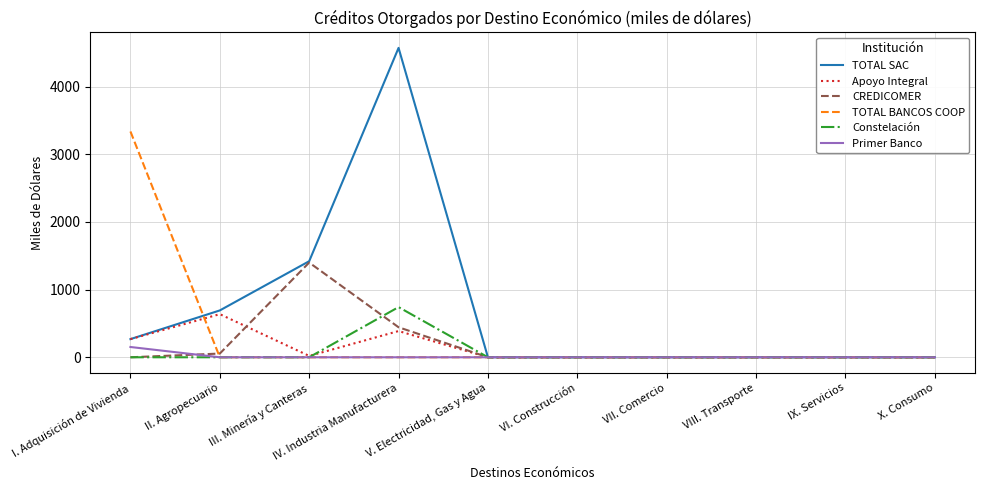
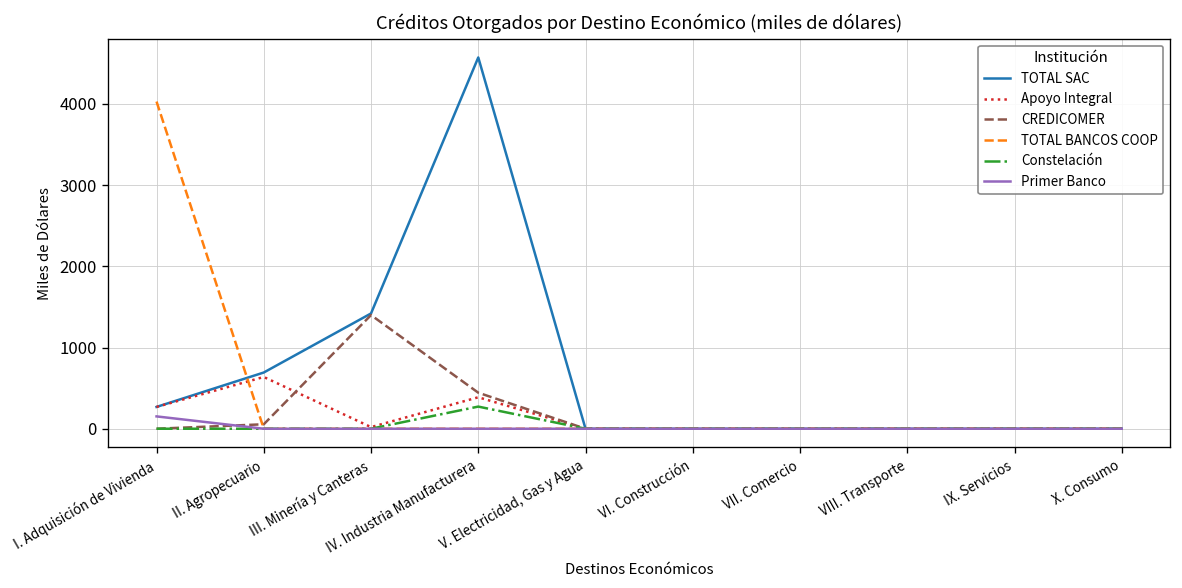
  {
    "TOTAL SAC": {
      "II. Agropecuario": 700,
      "IV. Industria Manufacturera": 4600
    },
    "Apoyo Integral": {
      "II. Agropecuario": 600,
      "IV. Industria Manufacturera": 400
    },
    "CREDICOMER": {
      "II. Agropecuario": 100,
      "IV. Industria Manufacturera": 400
    },
    "TOTAL BANCOS COOP": {
-     "I. Adquisición de Vivienda": 3300
+     "I. Adquisición de Vivienda": 4000
    },
    "Constelación": {
-     "IV. Industria Manufacturera": 700
+     "IV. Industria Manufacturera": 300
    },
    "Primer Banco": {
      "I. Adquisición de Vivienda": 200
    }
  }
